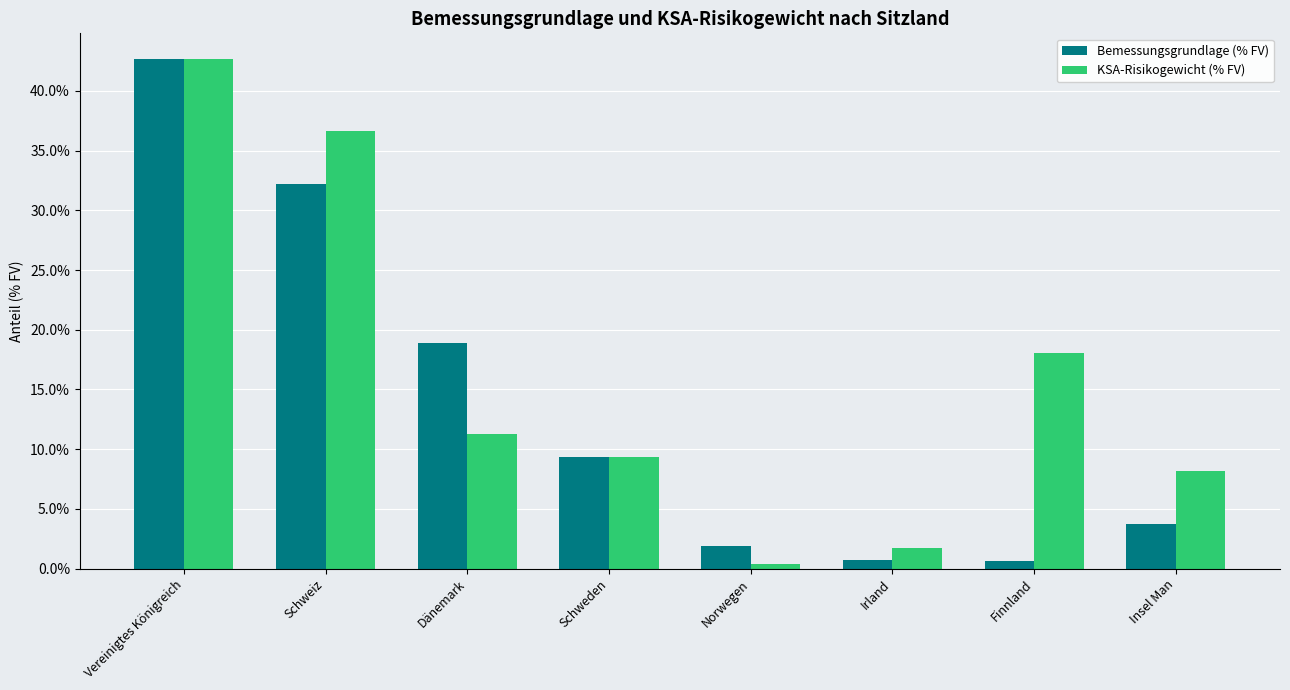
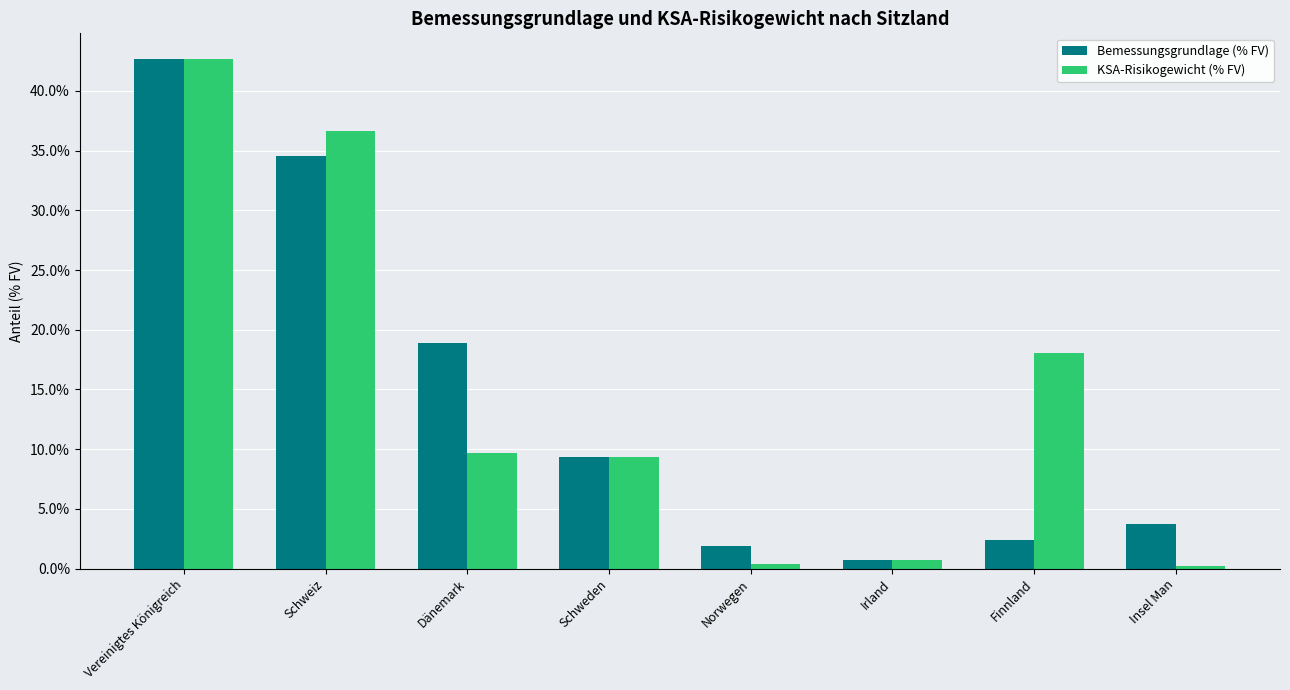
  {
    "Bemessungsgrundlage (% FV)": {
      "Vereinigtes Königreich": "42.7%",
-     "Schweiz": "32.2%",
+     "Schweiz": "34.5%",
      "Dänemark": "18.9%",
      "Schweden": "9.4%",
      "Norwegen": "1.9%",
      "Irland": "0.8%",
-     "Finnland": "0.7%",
+     "Finnland": "2.4%",
      "Insel Man": "3.7%"
    },
    "KSA-Risikogewicht (% FV)": {
      "Vereinigtes Königreich": "42.7%",
      "Schweiz": "36.6%",
-     "Dänemark": "11.2%",
+     "Dänemark": "9.7%",
      "Schweden": "9.4%",
      "Norwegen": "0.4%",
-     "Irland": "1.7%",
+     "Irland": "0.8%",
      "Finnland": "18.1%",
-     "Insel Man": "8.1%"
+     "Insel Man": "0.2%"
    }
  }
